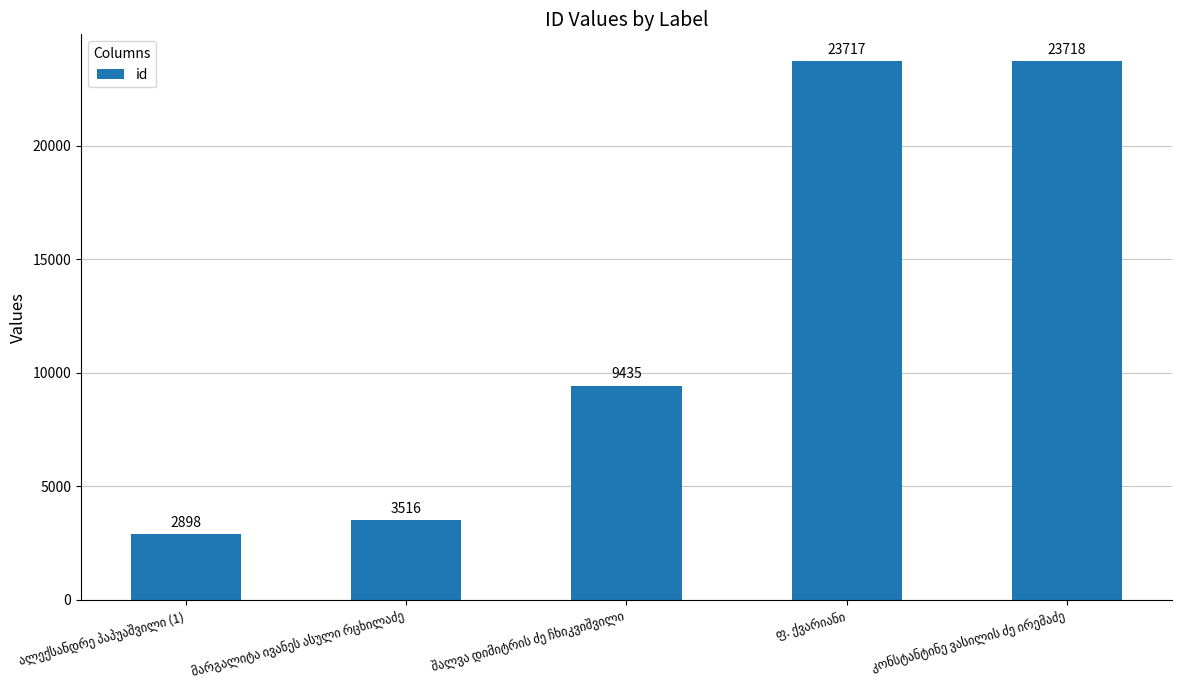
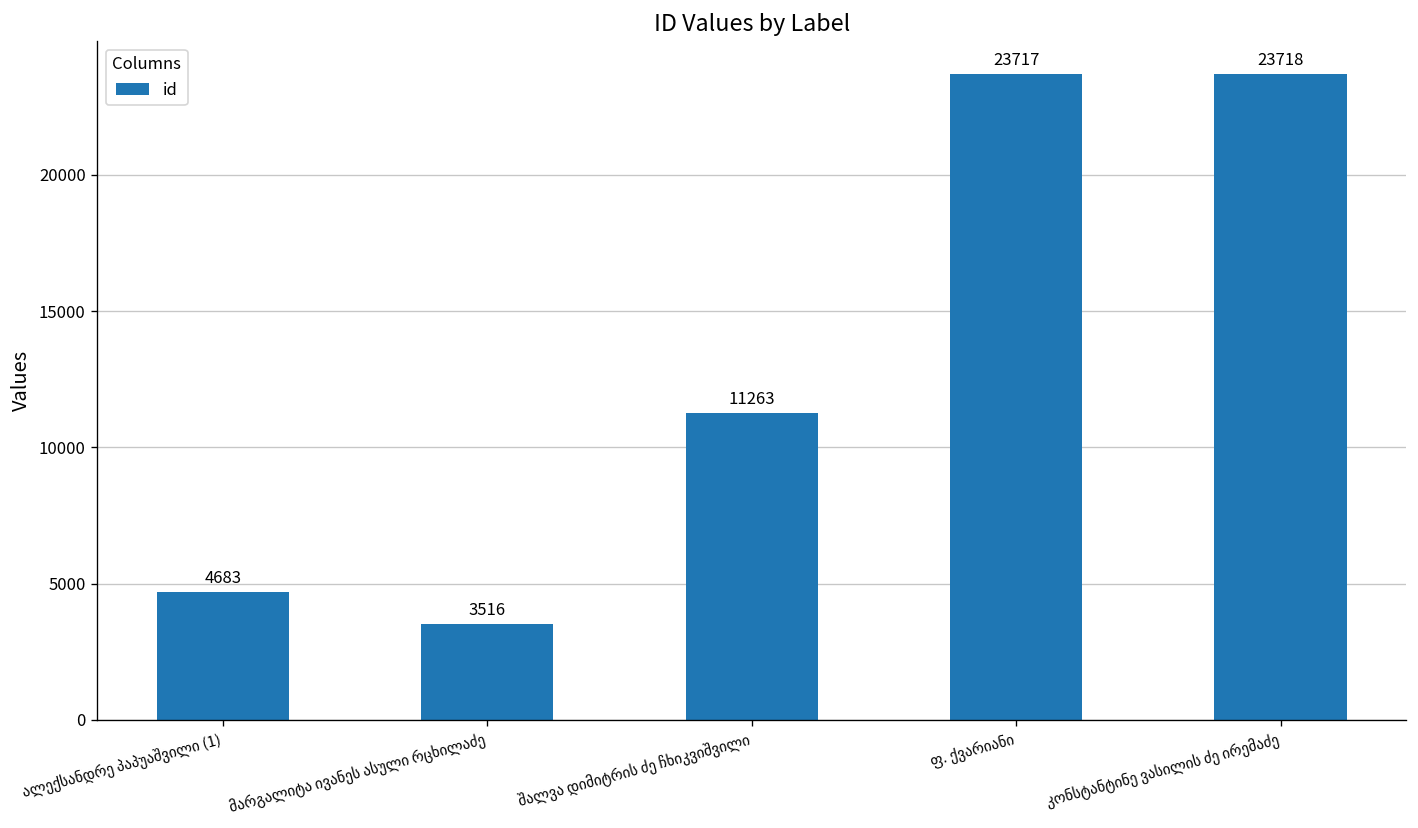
  {
-   "ალექსანდრე პაპუაშვილი (1)": 2898,
+   "ალექსანდრე პაპუაშვილი (1)": 4683,
    "მარგალიტა ივანეს ასული რცხილაძე": 3516,
-   "შალვა დიმიტრის ძე ჩხიკვიშვილი": 9435,
+   "შალვა დიმიტრის ძე ჩხიკვიშვილი": 11263,
    "ფ. ქვარიანი": 23717,
    "კონსტანტინე ვასილის ძე ირემაძე": 23718
  }
